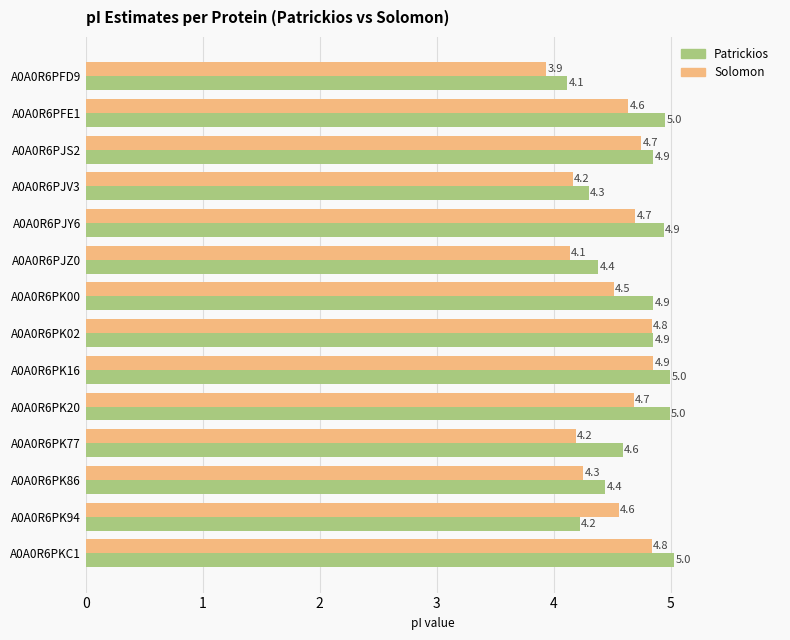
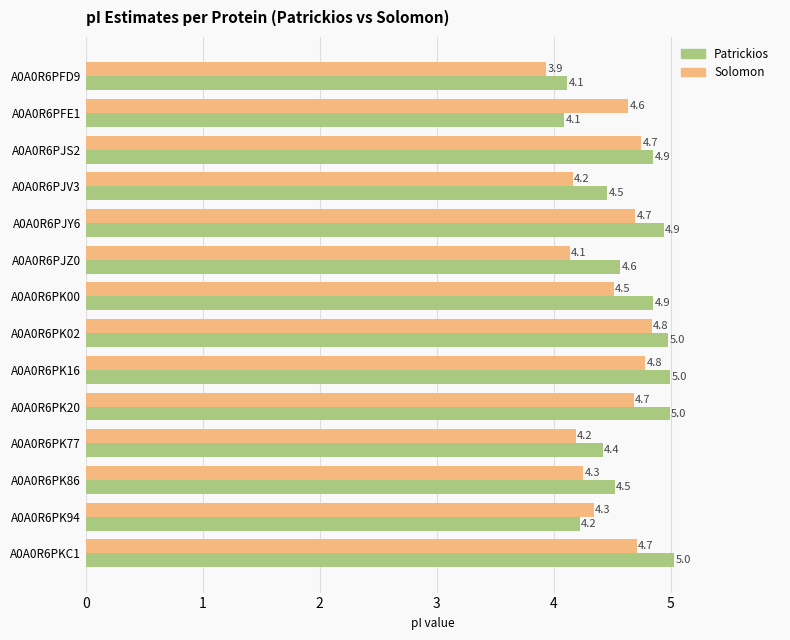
  {
    "Patrickios": {
      "A0A0R6PFD9": 4.1,
-     "A0A0R6PFE1": 5.0,
+     "A0A0R6PFE1": 4.1,
      "A0A0R6PJS2": 4.9,
-     "A0A0R6PJV3": 4.3,
+     "A0A0R6PJV3": 4.5,
      "A0A0R6PJY6": 4.9,
-     "A0A0R6PJZ0": 4.4,
+     "A0A0R6PJZ0": 4.6,
      "A0A0R6PK00": 4.9,
-     "A0A0R6PK02": 4.9,
+     "A0A0R6PK02": 5.0,
      "A0A0R6PK16": 5.0,
      "A0A0R6PK20": 5.0,
-     "A0A0R6PK77": 4.6,
-     "A0A0R6PK86": 4.4,
+     "A0A0R6PK77": 4.4,
+     "A0A0R6PK86": 4.5,
      "A0A0R6PK94": 4.2,
      "A0A0R6PKC1": 5.0
    },
    "Solomon": {
      "A0A0R6PFD9": 3.9,
      "A0A0R6PFE1": 4.6,
      "A0A0R6PJS2": 4.7,
      "A0A0R6PJV3": 4.2,
      "A0A0R6PJY6": 4.7,
      "A0A0R6PJZ0": 4.1,
      "A0A0R6PK00": 4.5,
      "A0A0R6PK02": 4.8,
-     "A0A0R6PK16": 4.9,
+     "A0A0R6PK16": 4.8,
      "A0A0R6PK20": 4.7,
      "A0A0R6PK77": 4.2,
      "A0A0R6PK86": 4.3,
-     "A0A0R6PK94": 4.6,
-     "A0A0R6PKC1": 4.8
+     "A0A0R6PK94": 4.3,
+     "A0A0R6PKC1": 4.7
    }
  }
